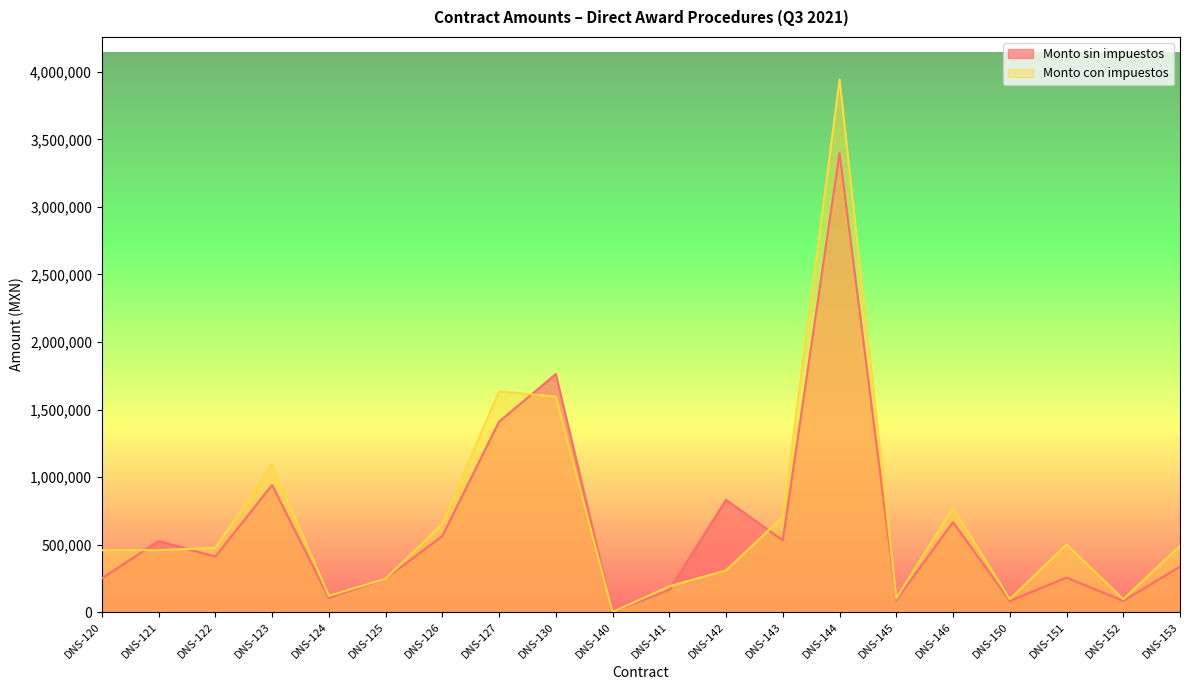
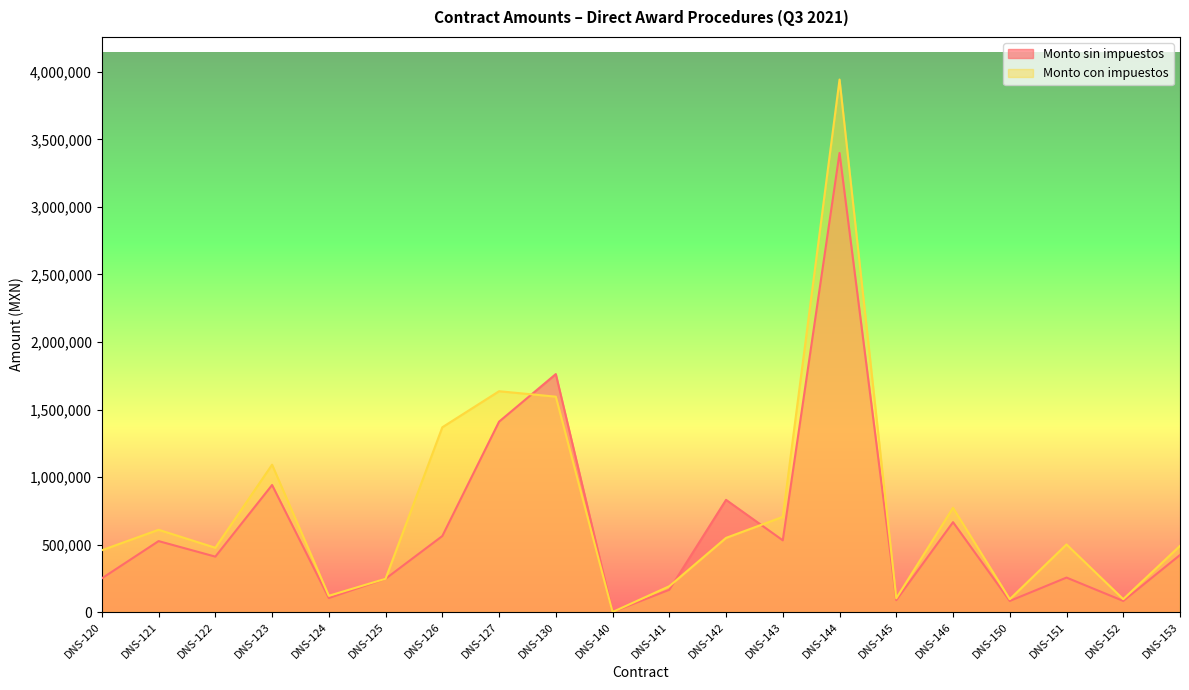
  {
    "Monto sin impuestos": {
      "DNS-120": "250,000",
      "DNS-121": "530,000",
      "DNS-122": "410,000",
      "DNS-123": "940,000",
      "DNS-126": "560,000",
      "DNS-127": "1,410,000",
      "DNS-130": "1,760,000",
      "DNS-141": "160,000",
      "DNS-142": "830,000",
      "DNS-143": "530,000",
      "DNS-144": "3,400,000",
      "DNS-146": "670,000",
      "DNS-151": "260,000",
-     "DNS-153": "340,000"
+     "DNS-153": "420,000"
    },
    "Monto con impuestos": {
      "DNS-120": "460,000",
-     "DNS-121": "460,000",
+     "DNS-121": "610,000",
      "DNS-122": "480,000",
      "DNS-123": "1,090,000",
-     "DNS-126": "650,000",
+     "DNS-126": "1,370,000",
      "DNS-127": "1,640,000",
      "DNS-130": "1,600,000",
      "DNS-141": "190,000",
-     "DNS-142": "310,000",
+     "DNS-142": "550,000",
      "DNS-143": "700,000",
      "DNS-144": "3,940,000",
      "DNS-146": "770,000",
      "DNS-151": "500,000",
      "DNS-153": "490,000"
    }
  }
